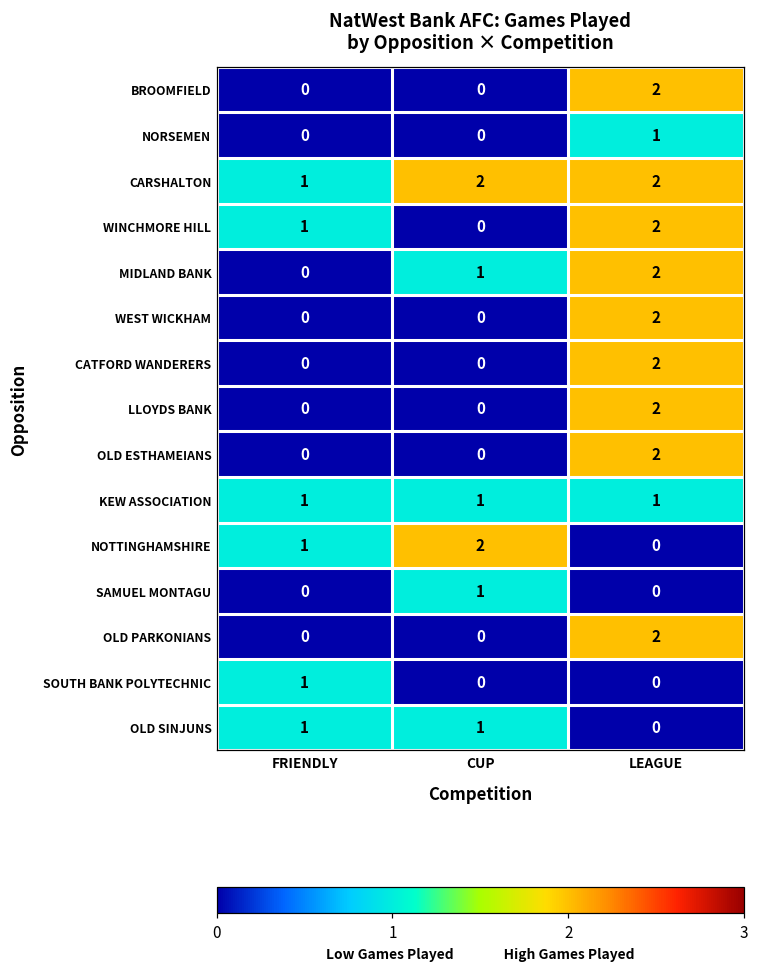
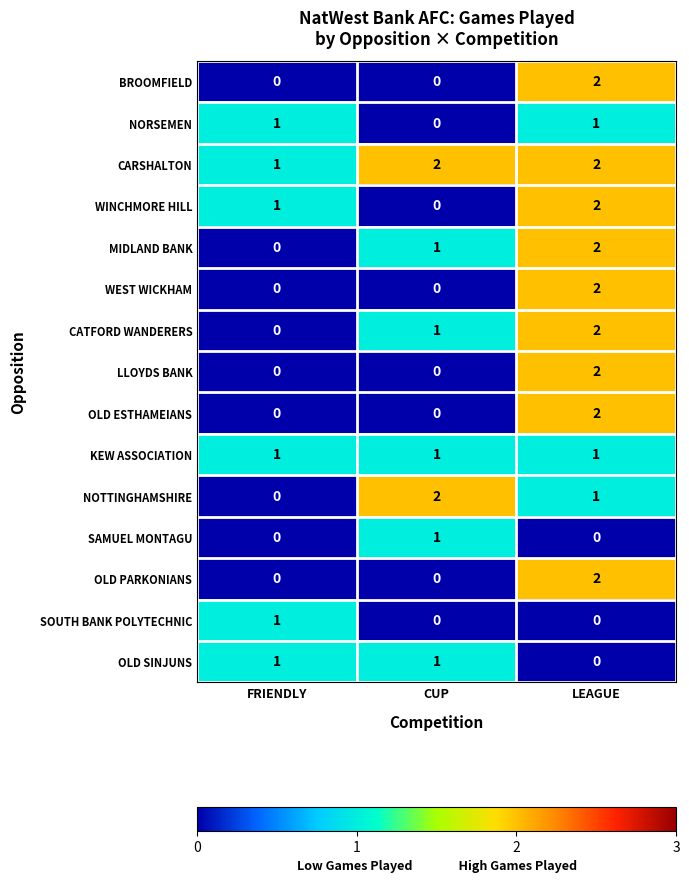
  {
    "BROOMFIELD": {
      "FRIENDLY": 0,
      "CUP": 0,
      "LEAGUE": 2
    },
    "NORSEMEN": {
-     "FRIENDLY": 0,
+     "FRIENDLY": 1,
      "CUP": 0,
      "LEAGUE": 1
    },
    "CARSHALTON": {
      "FRIENDLY": 1,
      "CUP": 2,
      "LEAGUE": 2
    },
    "WINCHMORE HILL": {
      "FRIENDLY": 1,
      "CUP": 0,
      "LEAGUE": 2
    },
    "MIDLAND BANK": {
      "FRIENDLY": 0,
      "CUP": 1,
      "LEAGUE": 2
    },
    "WEST WICKHAM": {
      "FRIENDLY": 0,
      "CUP": 0,
      "LEAGUE": 2
    },
    "CATFORD WANDERERS": {
      "FRIENDLY": 0,
-     "CUP": 0,
+     "CUP": 1,
      "LEAGUE": 2
    },
    "LLOYDS BANK": {
      "FRIENDLY": 0,
      "CUP": 0,
      "LEAGUE": 2
    },
    "OLD ESTHAMEIANS": {
      "FRIENDLY": 0,
      "CUP": 0,
      "LEAGUE": 2
    },
    "KEW ASSOCIATION": {
      "FRIENDLY": 1,
      "CUP": 1,
      "LEAGUE": 1
    },
    "NOTTINGHAMSHIRE": {
-     "FRIENDLY": 1,
+     "FRIENDLY": 0,
      "CUP": 2,
-     "LEAGUE": 0
+     "LEAGUE": 1
    },
    "SAMUEL MONTAGU": {
      "FRIENDLY": 0,
      "CUP": 1,
      "LEAGUE": 0
    },
    "OLD PARKONIANS": {
      "FRIENDLY": 0,
      "CUP": 0,
      "LEAGUE": 2
    },
    "SOUTH BANK POLYTECHNIC": {
      "FRIENDLY": 1,
      "CUP": 0,
      "LEAGUE": 0
    },
    "OLD SINJUNS": {
      "FRIENDLY": 1,
      "CUP": 1,
      "LEAGUE": 0
    }
  }
